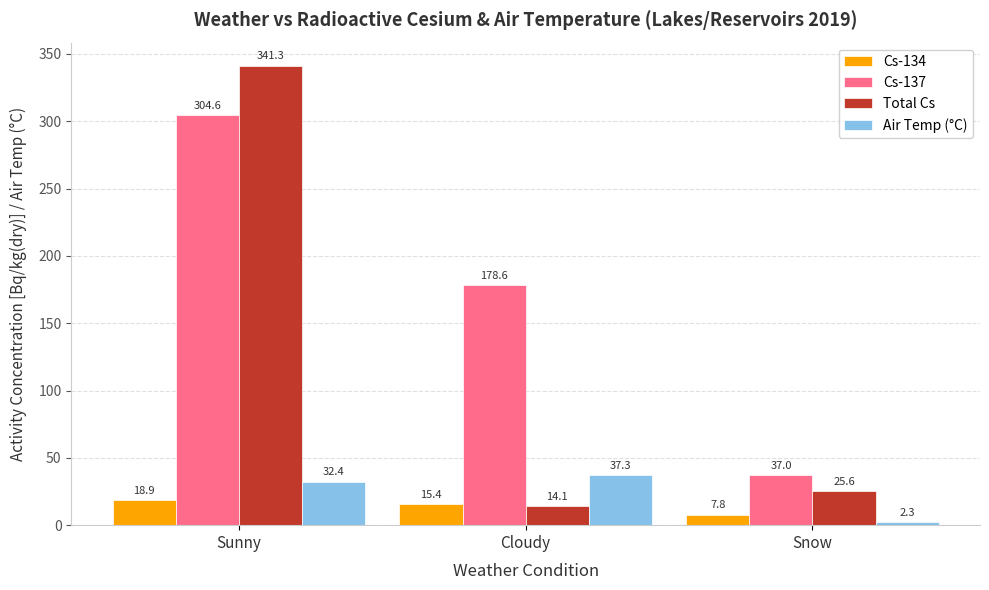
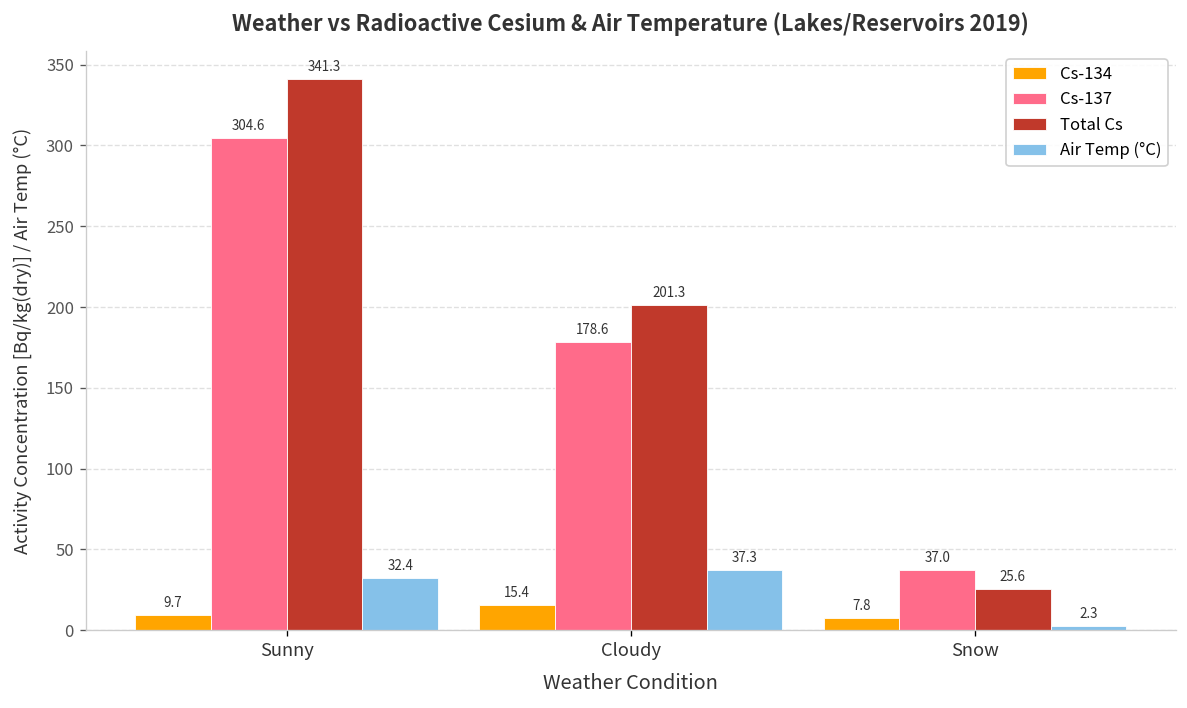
  {
    "Cs-134": {
-     "Sunny": 18.9,
+     "Sunny": 9.7,
      "Cloudy": 15.4,
      "Snow": 7.8
    },
    "Cs-137": {
      "Sunny": 304.6,
      "Cloudy": 178.6,
      "Snow": 37.0
    },
    "Total Cs": {
      "Sunny": 341.3,
-     "Cloudy": 14.1,
+     "Cloudy": 201.3,
      "Snow": 25.6
    },
    "Air Temp (°C)": {
      "Sunny": 32.4,
      "Cloudy": 37.3,
      "Snow": 2.3
    }
  }
